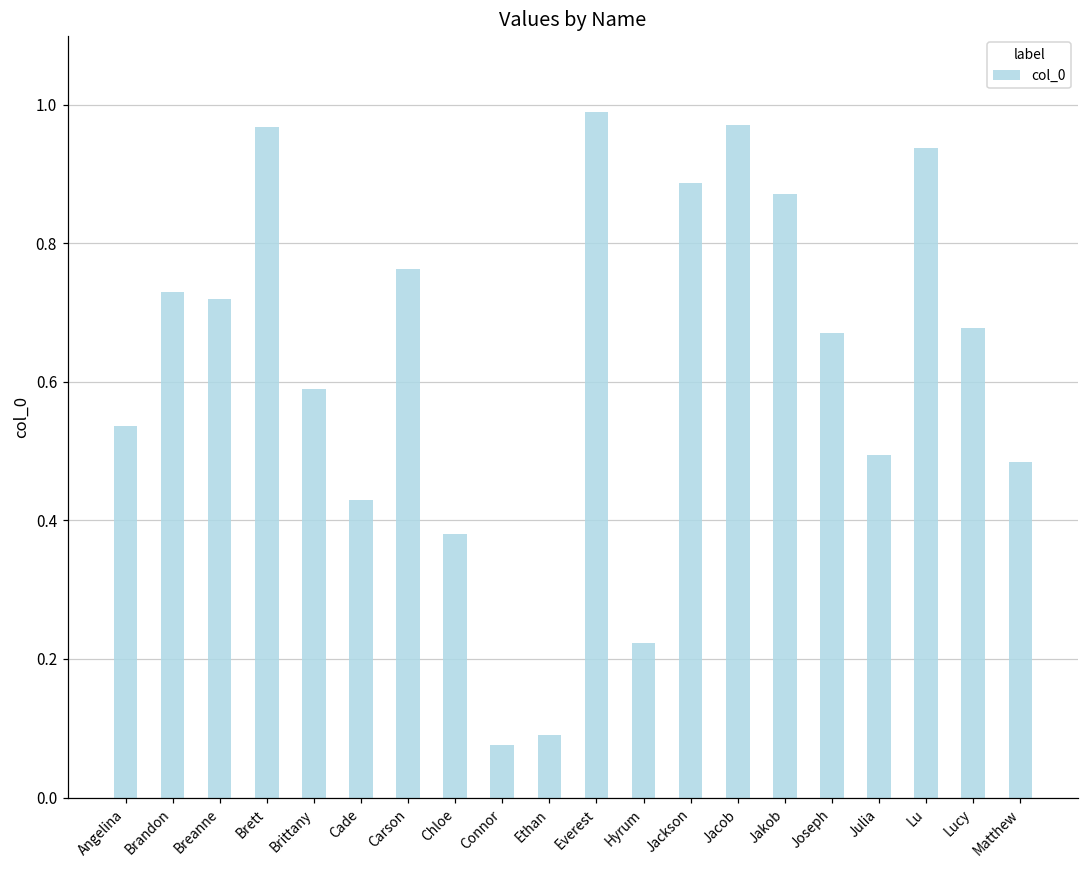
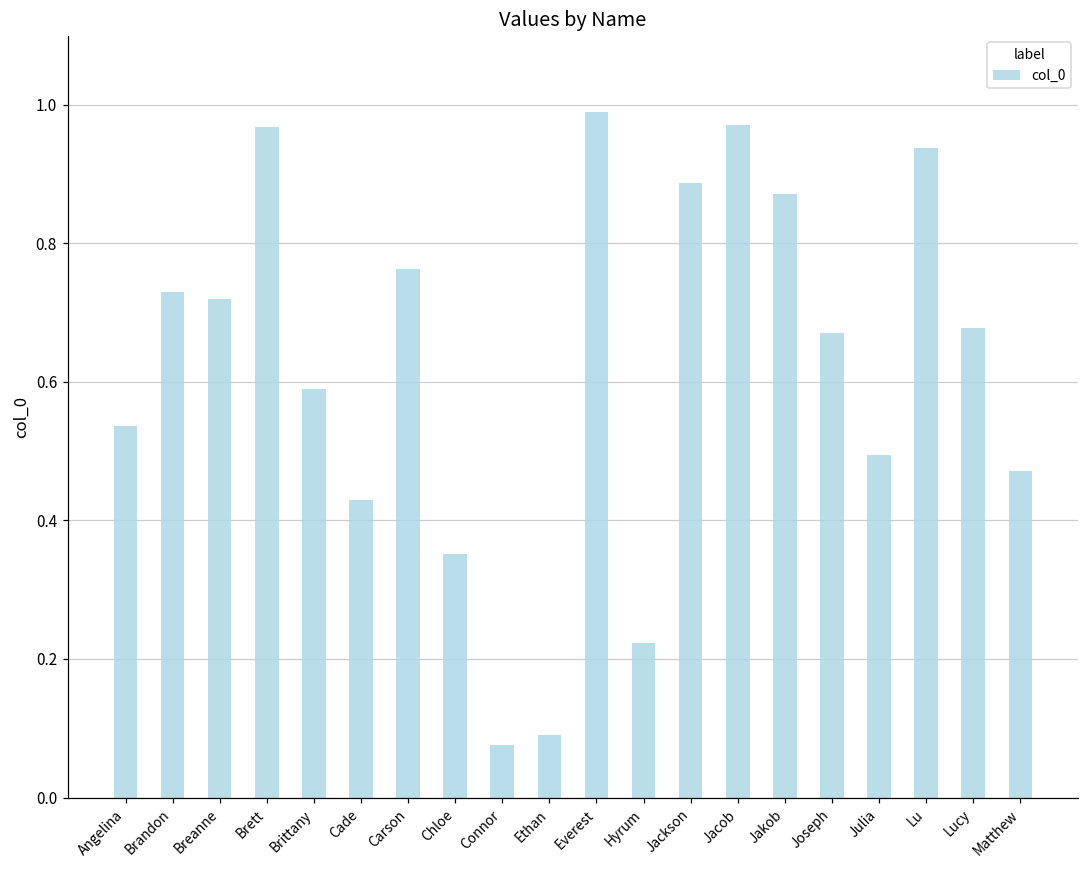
  {
    "Angelina": 0.54,
    "Brandon": 0.73,
    "Breanne": 0.72,
    "Brett": 0.97,
    "Brittany": 0.59,
    "Cade": 0.43,
    "Carson": 0.76,
-   "Chloe": 0.38,
+   "Chloe": 0.35,
    "Connor": 0.08,
    "Ethan": 0.09,
    "Everest": 0.99,
    "Hyrum": 0.22,
    "Jackson": 0.89,
    "Jacob": 0.97,
    "Jakob": 0.87,
    "Joseph": 0.67,
    "Julia": 0.49,
    "Lu": 0.94,
    "Lucy": 0.68,
-   "Matthew": 0.48
+   "Matthew": 0.47
  }
